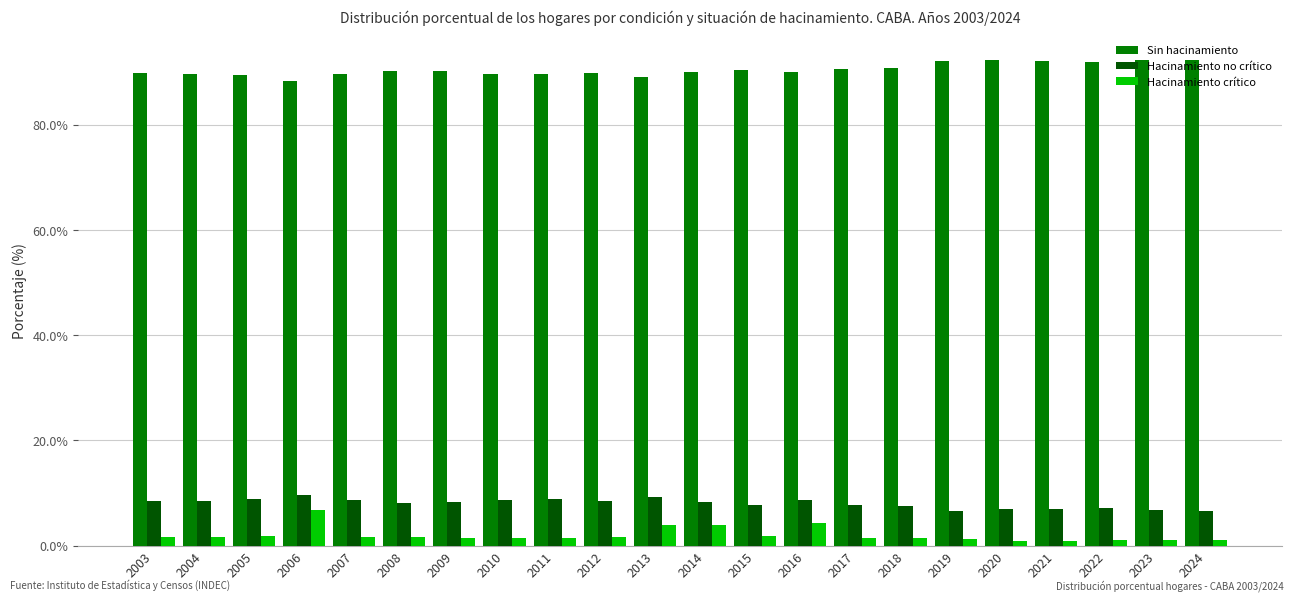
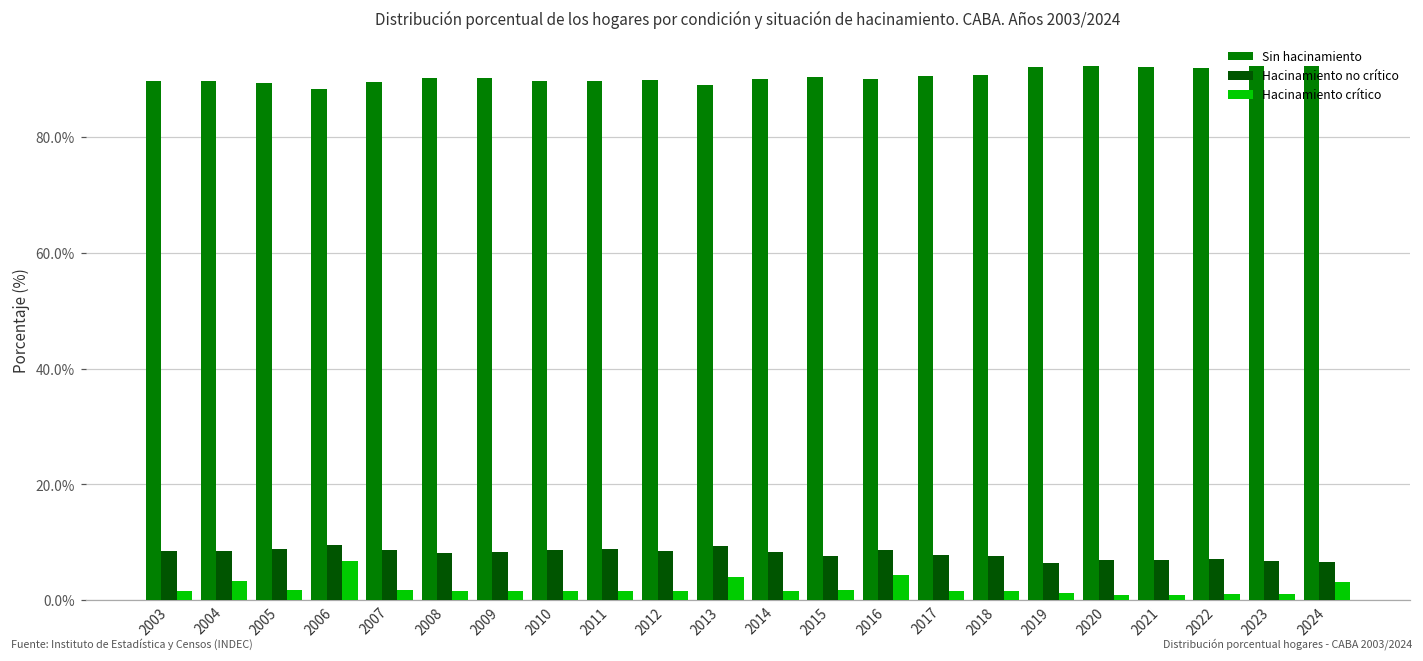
  {
    "Hacinamiento crítico": {
      "2003": "2%",
-     "2004": "2%",
+     "2004": "3%",
      "2005": "2%",
      "2006": "7%",
      "2007": "2%",
      "2008": "2%",
      "2009": "2%",
      "2010": "2%",
      "2011": "2%",
      "2012": "2%",
      "2013": "4%",
-     "2014": "4%",
+     "2014": "2%",
      "2015": "2%",
      "2016": "4%",
      "2017": "2%",
      "2018": "2%",
      "2019": "1%",
      "2020": "1%",
      "2021": "1%",
      "2022": "1%",
      "2023": "1%",
-     "2024": "1%"
+     "2024": "3%"
    }
  }
